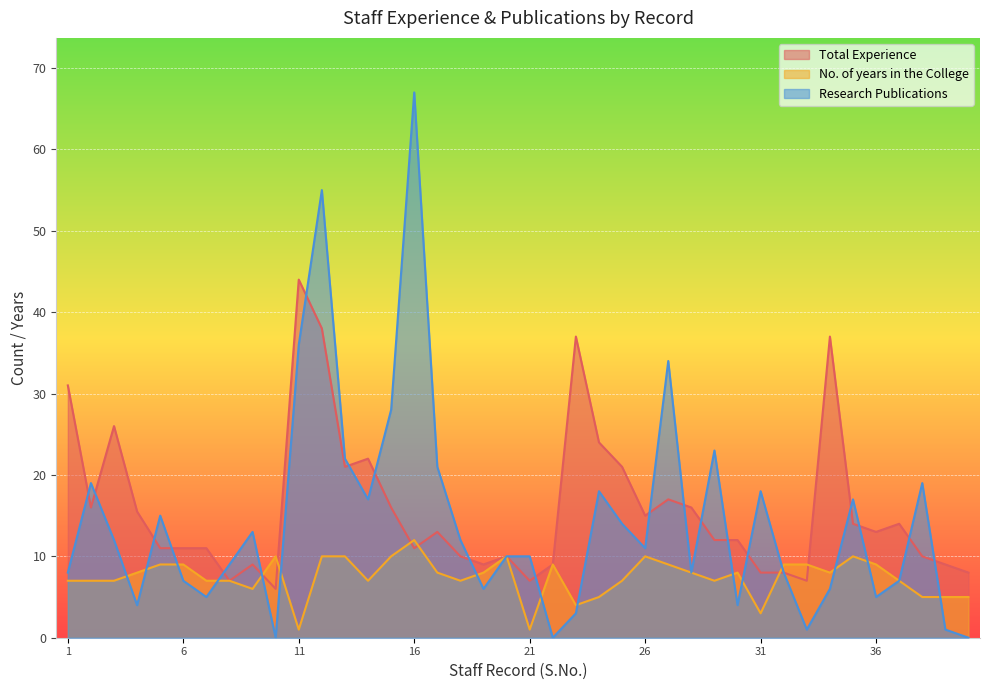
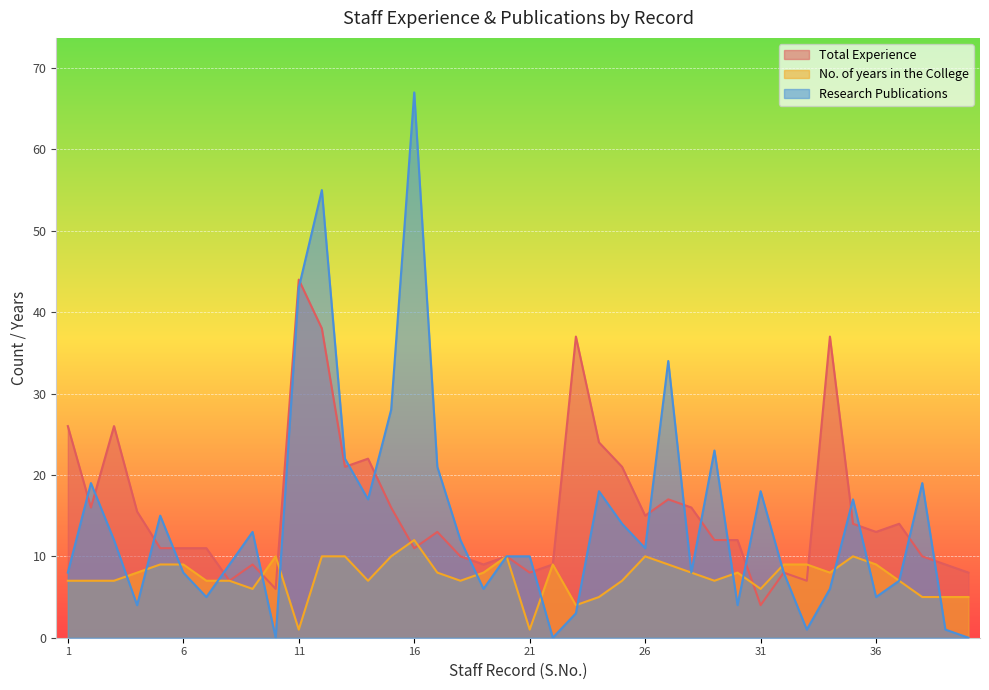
  {
    "Total Experience": {
-     "1": 31,
+     "1": 26,
      "6": 11,
      "11": 44,
      "16": 11,
-     "21": 7,
+     "21": 8,
      "26": 15,
-     "31": 8,
+     "31": 4,
      "36": 13
    },
    "No. of years in the College": {
      "1": 7,
      "6": 9,
      "11": 1,
      "16": 12,
      "21": 1,
      "26": 10,
-     "31": 3,
+     "31": 6,
      "36": 9
    },
    "Research Publications": {
      "1": 8,
-     "6": 7,
-     "11": 36,
+     "6": 8,
+     "11": 43,
      "16": 67,
      "21": 10,
      "26": 11,
      "31": 18,
      "36": 5
    }
  }
